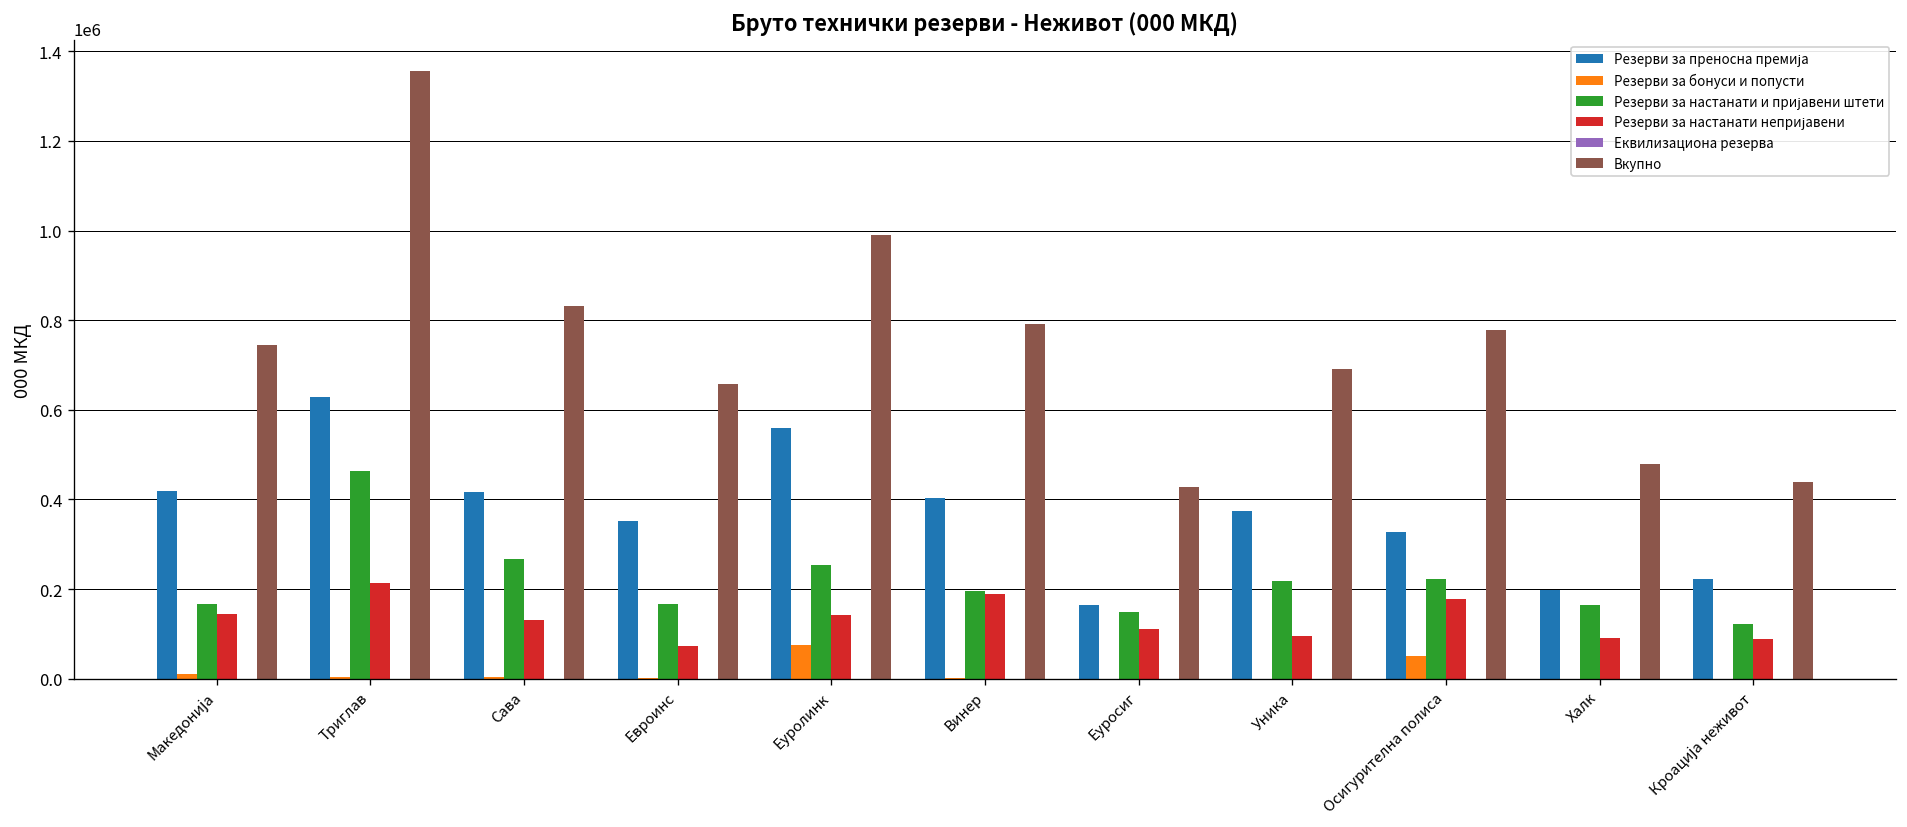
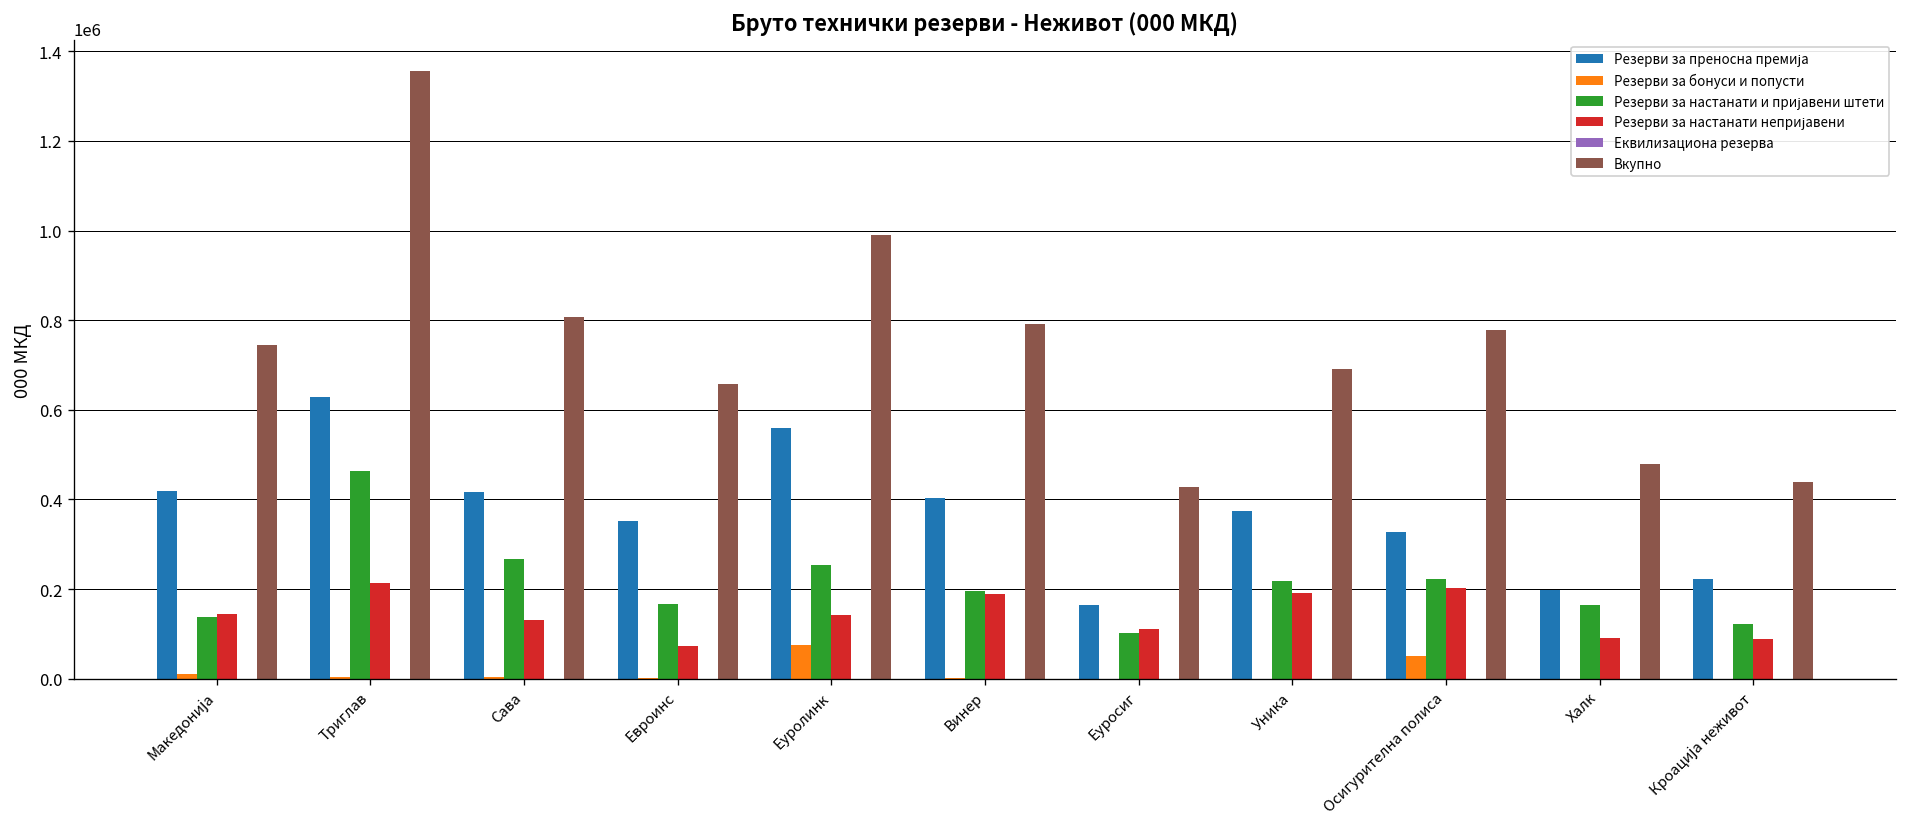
  {
    "Резерви за преносна премија": {
      "Македонија": 420000,
      "Триглав": 630000,
      "Сава": 420000,
      "Евроинс": 350000,
      "Еуролинк": 560000,
      "Винер": 400000,
      "Еуросиг": 160000,
      "Уника": 380000,
      "Осигурителна полиса": 330000,
      "Халк": 200000,
      "Кроација неживот": 220000
    },
    "Резерви за бонуси и попусти": {
      "Македонија": 10000,
      "Еуролинк": 70000,
      "Еуросиг": 0,
      "Уника": 0,
      "Осигурителна полиса": 50000,
      "Халк": 0
    },
    "Резерви за настанати и пријавени штети": {
-     "Македонија": 170000,
+     "Македонија": 140000,
      "Триглав": 460000,
      "Сава": 270000,
      "Евроинс": 170000,
      "Еуролинк": 250000,
      "Винер": 200000,
-     "Еуросиг": 150000,
+     "Еуросиг": 100000,
      "Уника": 220000,
      "Осигурителна полиса": 220000,
      "Халк": 160000,
      "Кроација неживот": 120000
    },
    "Резерви за настанати непријавени": {
      "Македонија": 140000,
      "Триглав": 210000,
      "Сава": 130000,
      "Евроинс": 70000,
      "Еуролинк": 140000,
      "Винер": 190000,
      "Еуросиг": 110000,
-     "Уника": 100000,
-     "Осигурителна полиса": 180000,
+     "Уника": 190000,
+     "Осигурителна полиса": 200000,
      "Халк": 90000,
      "Кроација неживот": 90000
    },
    "Еквилизациона резерва": {
      "Македонија": 0,
      "Триглав": 0,
      "Сава": 0,
      "Евроинс": 0,
      "Еуролинк": 0,
      "Винер": 0,
      "Еуросиг": 0,
      "Уника": 0,
      "Осигурителна полиса": 0,
      "Халк": 0,
      "Кроација неживот": 0
    },
    "Вкупно": {
      "Македонија": 740000,
      "Триглав": 1360000,
-     "Сава": 830000,
+     "Сава": 810000,
      "Евроинс": 660000,
      "Еуролинк": 990000,
      "Винер": 790000,
      "Еуросиг": 430000,
      "Уника": 690000,
      "Осигурителна полиса": 780000,
      "Халк": 480000,
      "Кроација неживот": 440000
    }
  }
